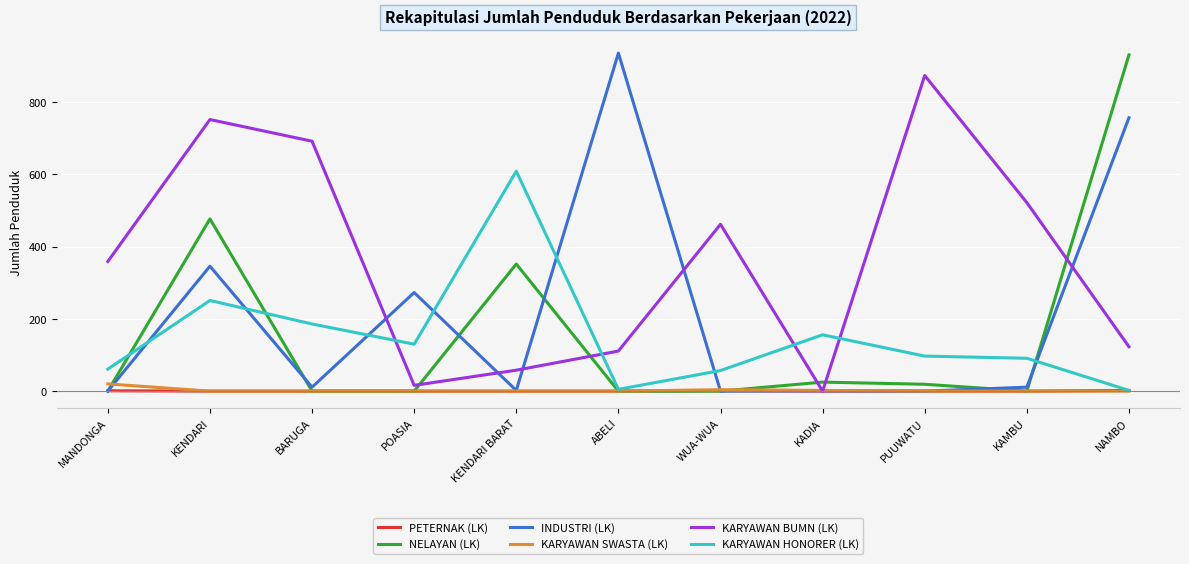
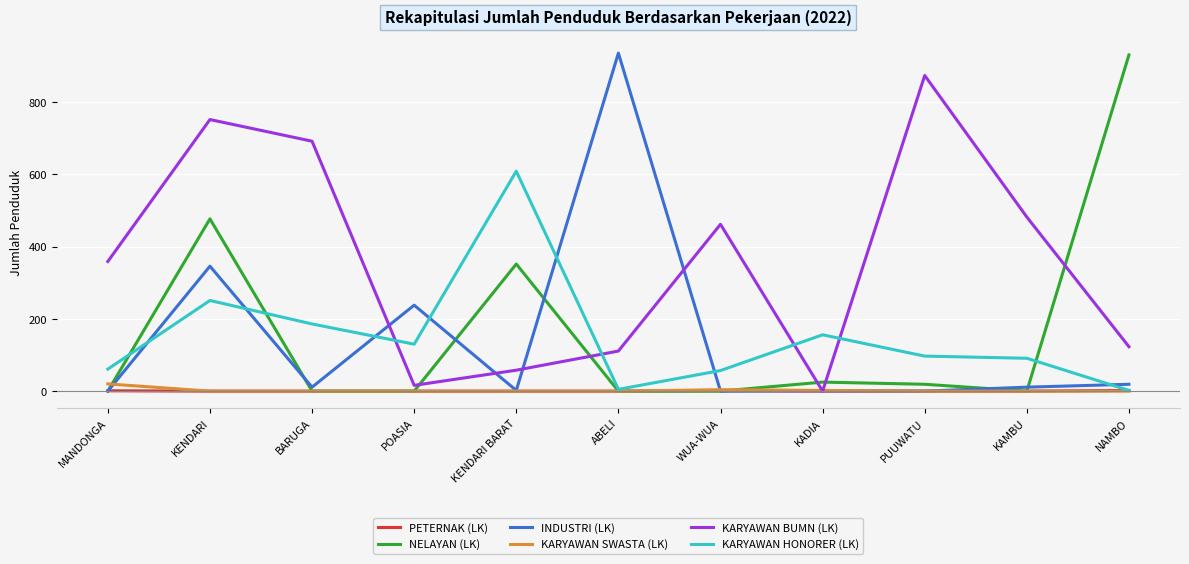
  {
    "NELAYAN (LK)": {
      "KENDARI": 480,
      "KENDARI BARAT": 350,
      "KADIA": 30,
      "PUUWATU": 20,
      "NAMBO": 930
    },
    "INDUSTRI (LK)": {
      "KENDARI": 350,
      "BARUGA": 10,
-     "POASIA": 270,
+     "POASIA": 240,
      "ABELI": 940,
      "KAMBU": 10,
-     "NAMBO": 760
+     "NAMBO": 20
    },
    "KARYAWAN SWASTA (LK)": {
      "MANDONGA": 20
    },
    "KARYAWAN BUMN (LK)": {
      "MANDONGA": 360,
      "KENDARI": 750,
      "BARUGA": 690,
      "POASIA": 20,
      "KENDARI BARAT": 60,
      "ABELI": 110,
      "WUA-WUA": 460,
      "PUUWATU": 870,
-     "KAMBU": 520,
+     "KAMBU": 480,
      "NAMBO": 120
    },
    "KARYAWAN HONORER (LK)": {
      "MANDONGA": 60,
      "KENDARI": 250,
      "BARUGA": 190,
      "POASIA": 130,
      "KENDARI BARAT": 610,
      "WUA-WUA": 60,
      "KADIA": 160,
      "PUUWATU": 100,
      "KAMBU": 90
    }
  }
